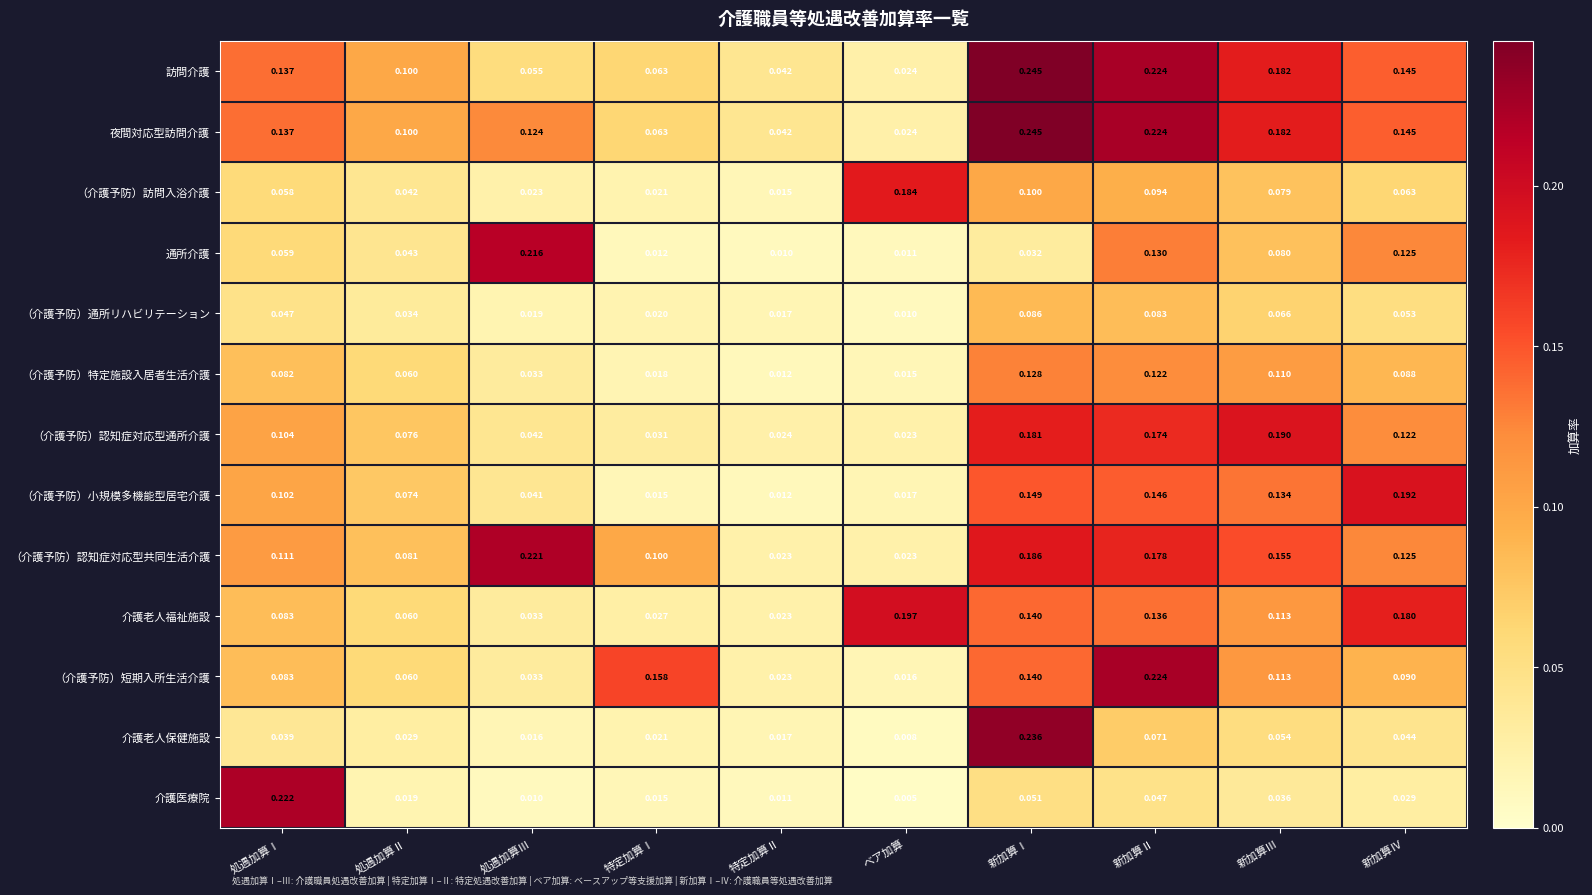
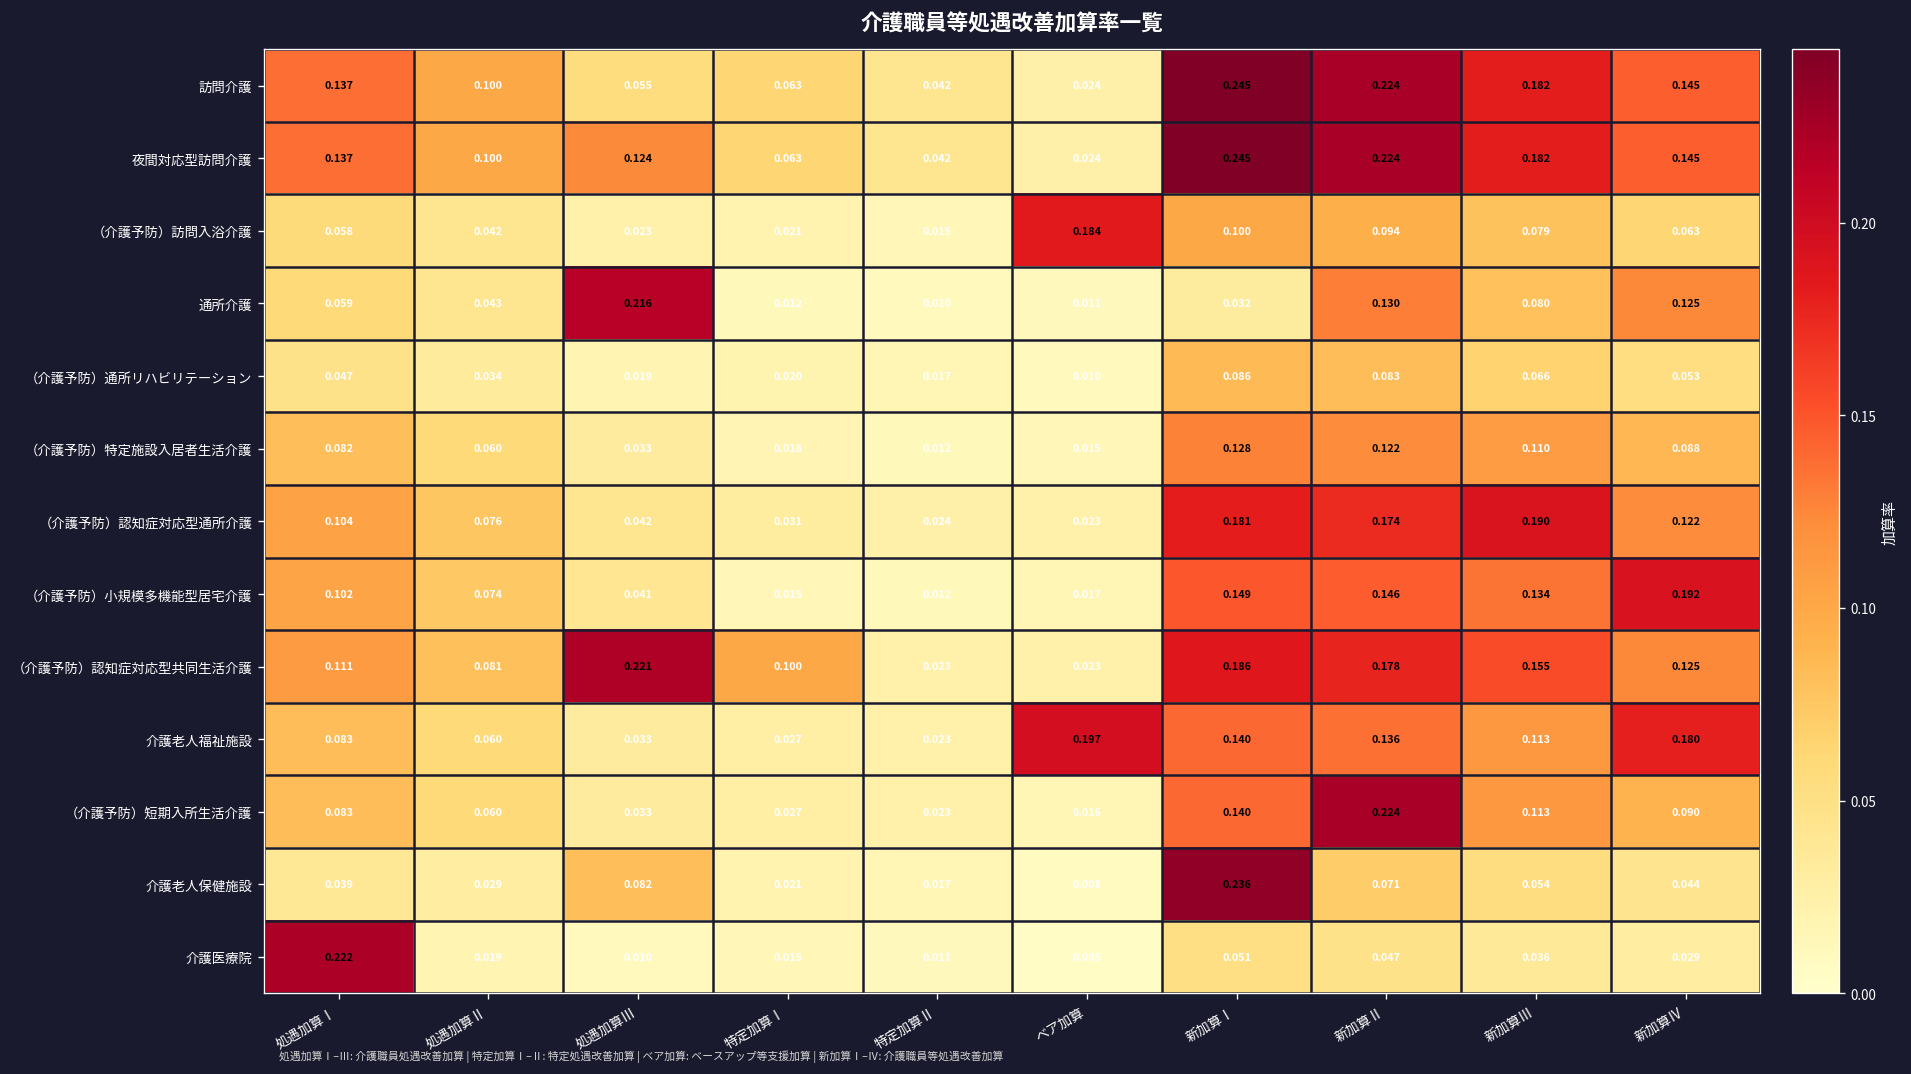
  {
    "訪問介護": {
      "処遇加算Ⅰ": 0.137,
      "処遇加算Ⅱ": 0.100,
      "処遇加算Ⅲ": 0.055,
      "特定加算Ⅰ": 0.063,
      "特定加算Ⅱ": 0.042,
      "ベア加算": 0.024,
      "新加算Ⅰ": 0.245,
      "新加算Ⅱ": 0.224,
      "新加算Ⅲ": 0.182,
      "新加算Ⅳ": 0.145
    },
    "夜間対応型訪問介護": {
      "処遇加算Ⅰ": 0.137,
      "処遇加算Ⅱ": 0.100,
      "処遇加算Ⅲ": 0.124,
      "特定加算Ⅰ": 0.063,
      "特定加算Ⅱ": 0.042,
      "ベア加算": 0.024,
      "新加算Ⅰ": 0.245,
      "新加算Ⅱ": 0.224,
      "新加算Ⅲ": 0.182,
      "新加算Ⅳ": 0.145
    },
    "（介護予防）訪問入浴介護": {
      "処遇加算Ⅰ": 0.058,
      "処遇加算Ⅱ": 0.042,
      "処遇加算Ⅲ": 0.023,
      "特定加算Ⅰ": 0.021,
      "特定加算Ⅱ": 0.015,
      "ベア加算": 0.184,
      "新加算Ⅰ": 0.100,
      "新加算Ⅱ": 0.094,
      "新加算Ⅲ": 0.079,
      "新加算Ⅳ": 0.063
    },
    "通所介護": {
      "処遇加算Ⅰ": 0.059,
      "処遇加算Ⅱ": 0.043,
      "処遇加算Ⅲ": 0.216,
      "特定加算Ⅰ": 0.012,
      "特定加算Ⅱ": 0.010,
      "ベア加算": 0.011,
      "新加算Ⅰ": 0.032,
      "新加算Ⅱ": 0.130,
      "新加算Ⅲ": 0.080,
      "新加算Ⅳ": 0.125
    },
    "（介護予防）通所リハビリテーション": {
      "処遇加算Ⅰ": 0.047,
      "処遇加算Ⅱ": 0.034,
      "処遇加算Ⅲ": 0.019,
      "特定加算Ⅰ": 0.020,
      "特定加算Ⅱ": 0.017,
      "ベア加算": 0.010,
      "新加算Ⅰ": 0.086,
      "新加算Ⅱ": 0.083,
      "新加算Ⅲ": 0.066,
      "新加算Ⅳ": 0.053
    },
    "（介護予防）特定施設入居者生活介護": {
      "処遇加算Ⅰ": 0.082,
      "処遇加算Ⅱ": 0.060,
      "処遇加算Ⅲ": 0.033,
      "特定加算Ⅰ": 0.018,
      "特定加算Ⅱ": 0.012,
      "ベア加算": 0.015,
      "新加算Ⅰ": 0.128,
      "新加算Ⅱ": 0.122,
      "新加算Ⅲ": 0.110,
      "新加算Ⅳ": 0.088
    },
    "（介護予防）認知症対応型通所介護": {
      "処遇加算Ⅰ": 0.104,
      "処遇加算Ⅱ": 0.076,
      "処遇加算Ⅲ": 0.042,
      "特定加算Ⅰ": 0.031,
      "特定加算Ⅱ": 0.024,
      "ベア加算": 0.023,
      "新加算Ⅰ": 0.181,
      "新加算Ⅱ": 0.174,
      "新加算Ⅲ": 0.190,
      "新加算Ⅳ": 0.122
    },
    "（介護予防）小規模多機能型居宅介護": {
      "処遇加算Ⅰ": 0.102,
      "処遇加算Ⅱ": 0.074,
      "処遇加算Ⅲ": 0.041,
      "特定加算Ⅰ": 0.015,
      "特定加算Ⅱ": 0.012,
      "ベア加算": 0.017,
      "新加算Ⅰ": 0.149,
      "新加算Ⅱ": 0.146,
      "新加算Ⅲ": 0.134,
      "新加算Ⅳ": 0.192
    },
    "（介護予防）認知症対応型共同生活介護": {
      "処遇加算Ⅰ": 0.111,
      "処遇加算Ⅱ": 0.081,
      "処遇加算Ⅲ": 0.221,
      "特定加算Ⅰ": 0.100,
      "特定加算Ⅱ": 0.023,
      "ベア加算": 0.023,
      "新加算Ⅰ": 0.186,
      "新加算Ⅱ": 0.178,
      "新加算Ⅲ": 0.155,
      "新加算Ⅳ": 0.125
    },
    "介護老人福祉施設": {
      "処遇加算Ⅰ": 0.083,
      "処遇加算Ⅱ": 0.060,
      "処遇加算Ⅲ": 0.033,
      "特定加算Ⅰ": 0.027,
      "特定加算Ⅱ": 0.023,
      "ベア加算": 0.197,
      "新加算Ⅰ": 0.140,
      "新加算Ⅱ": 0.136,
      "新加算Ⅲ": 0.113,
      "新加算Ⅳ": 0.180
    },
    "（介護予防）短期入所生活介護": {
      "処遇加算Ⅰ": 0.083,
      "処遇加算Ⅱ": 0.060,
      "処遇加算Ⅲ": 0.033,
-     "特定加算Ⅰ": 0.158,
+     "特定加算Ⅰ": 0.027,
      "特定加算Ⅱ": 0.023,
      "ベア加算": 0.016,
      "新加算Ⅰ": 0.140,
      "新加算Ⅱ": 0.224,
      "新加算Ⅲ": 0.113,
      "新加算Ⅳ": 0.090
    },
    "介護老人保健施設": {
      "処遇加算Ⅰ": 0.039,
      "処遇加算Ⅱ": 0.029,
-     "処遇加算Ⅲ": 0.016,
+     "処遇加算Ⅲ": 0.082,
      "特定加算Ⅰ": 0.021,
      "特定加算Ⅱ": 0.017,
      "ベア加算": 0.008,
      "新加算Ⅰ": 0.236,
      "新加算Ⅱ": 0.071,
      "新加算Ⅲ": 0.054,
      "新加算Ⅳ": 0.044
    },
    "介護医療院": {
      "処遇加算Ⅰ": 0.222,
      "処遇加算Ⅱ": 0.019,
      "処遇加算Ⅲ": 0.010,
      "特定加算Ⅰ": 0.015,
      "特定加算Ⅱ": 0.011,
      "ベア加算": 0.005,
      "新加算Ⅰ": 0.051,
      "新加算Ⅱ": 0.047,
      "新加算Ⅲ": 0.036,
      "新加算Ⅳ": 0.029
    }
  }
